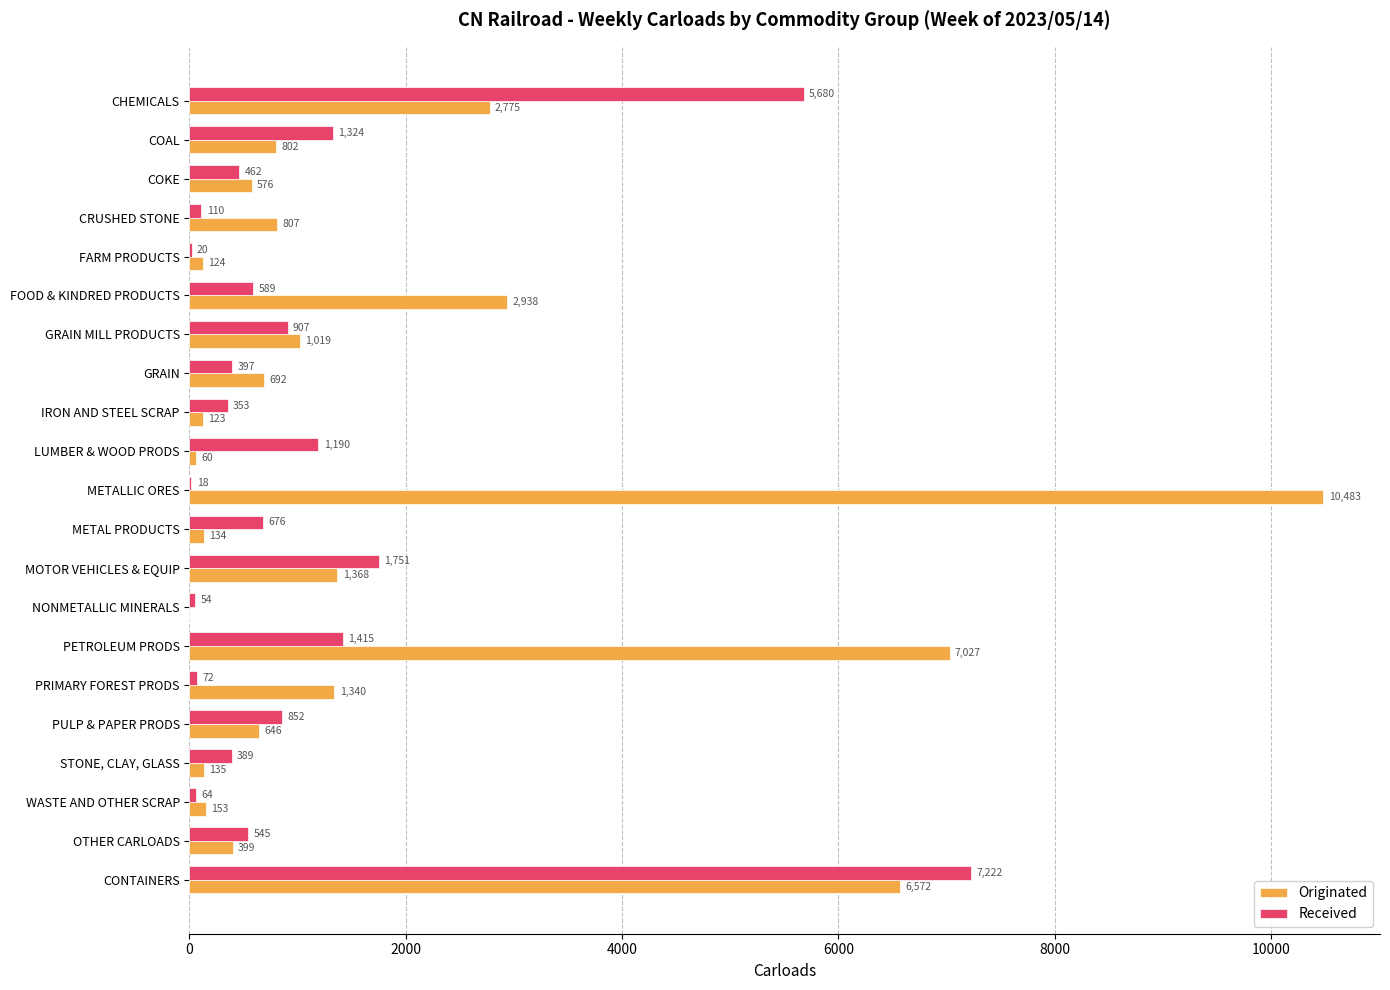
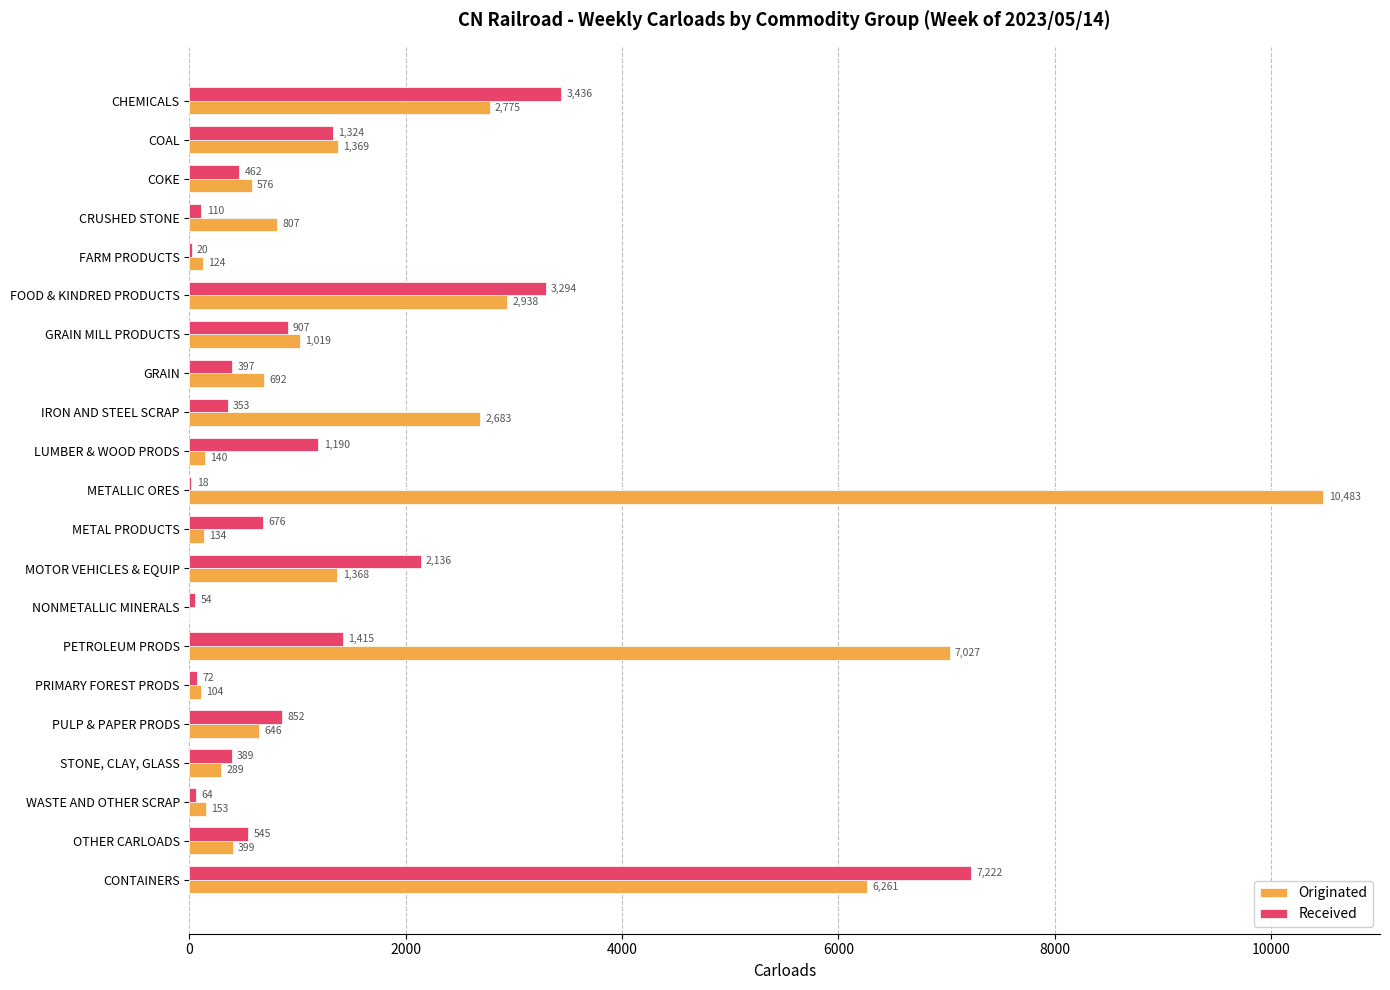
  {
    "Originated": {
      "CHEMICALS": "2,775",
-     "COAL": "802",
+     "COAL": "1,369",
      "COKE": "576",
      "CRUSHED STONE": "807",
      "FARM PRODUCTS": "124",
      "FOOD & KINDRED PRODUCTS": "2,938",
      "GRAIN MILL PRODUCTS": "1,019",
      "GRAIN": "692",
-     "IRON AND STEEL SCRAP": "123",
-     "LUMBER & WOOD PRODS": "60",
+     "IRON AND STEEL SCRAP": "2,683",
+     "LUMBER & WOOD PRODS": "140",
      "METALLIC ORES": "10,483",
      "METAL PRODUCTS": "134",
      "MOTOR VEHICLES & EQUIP": "1,368",
      "PETROLEUM PRODS": "7,027",
-     "PRIMARY FOREST PRODS": "1,340",
+     "PRIMARY FOREST PRODS": "104",
      "PULP & PAPER PRODS": "646",
-     "STONE, CLAY, GLASS": "135",
+     "STONE, CLAY, GLASS": "289",
      "WASTE AND OTHER SCRAP": "153",
      "OTHER CARLOADS": "399",
-     "CONTAINERS": "6,572"
+     "CONTAINERS": "6,261"
    },
    "Received": {
-     "CHEMICALS": "5,680",
+     "CHEMICALS": "3,436",
      "COAL": "1,324",
      "COKE": "462",
      "CRUSHED STONE": "110",
      "FARM PRODUCTS": "20",
-     "FOOD & KINDRED PRODUCTS": "589",
+     "FOOD & KINDRED PRODUCTS": "3,294",
      "GRAIN MILL PRODUCTS": "907",
      "GRAIN": "397",
      "IRON AND STEEL SCRAP": "353",
      "LUMBER & WOOD PRODS": "1,190",
      "METALLIC ORES": "18",
      "METAL PRODUCTS": "676",
-     "MOTOR VEHICLES & EQUIP": "1,751",
+     "MOTOR VEHICLES & EQUIP": "2,136",
      "NONMETALLIC MINERALS": "54",
      "PETROLEUM PRODS": "1,415",
      "PRIMARY FOREST PRODS": "72",
      "PULP & PAPER PRODS": "852",
      "STONE, CLAY, GLASS": "389",
      "WASTE AND OTHER SCRAP": "64",
      "OTHER CARLOADS": "545",
      "CONTAINERS": "7,222"
    }
  }
